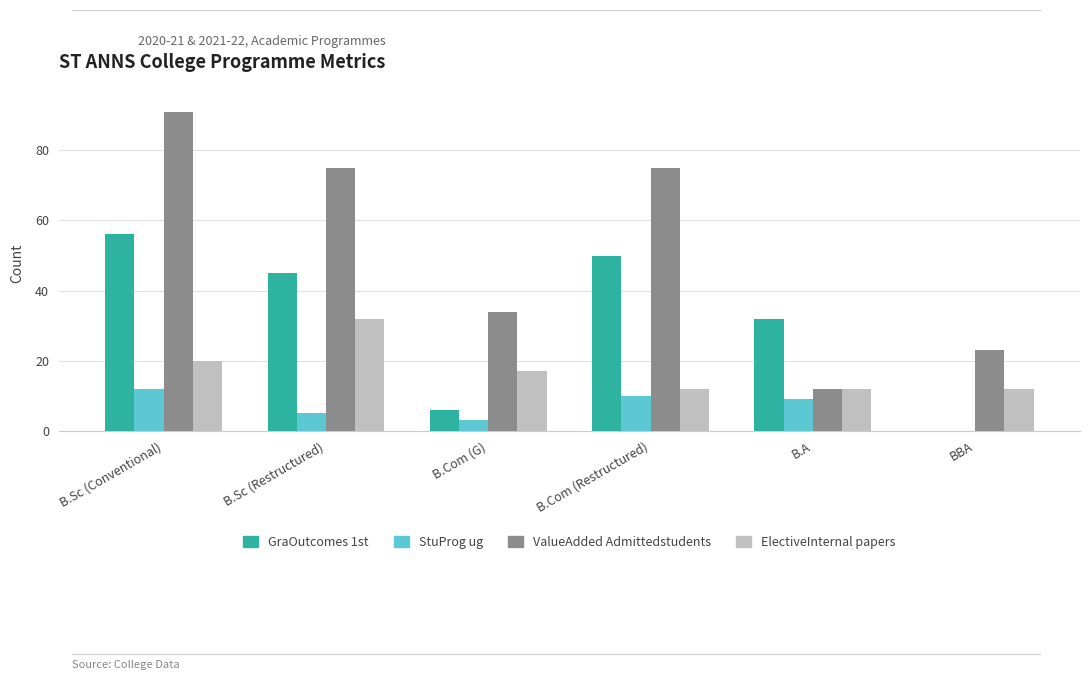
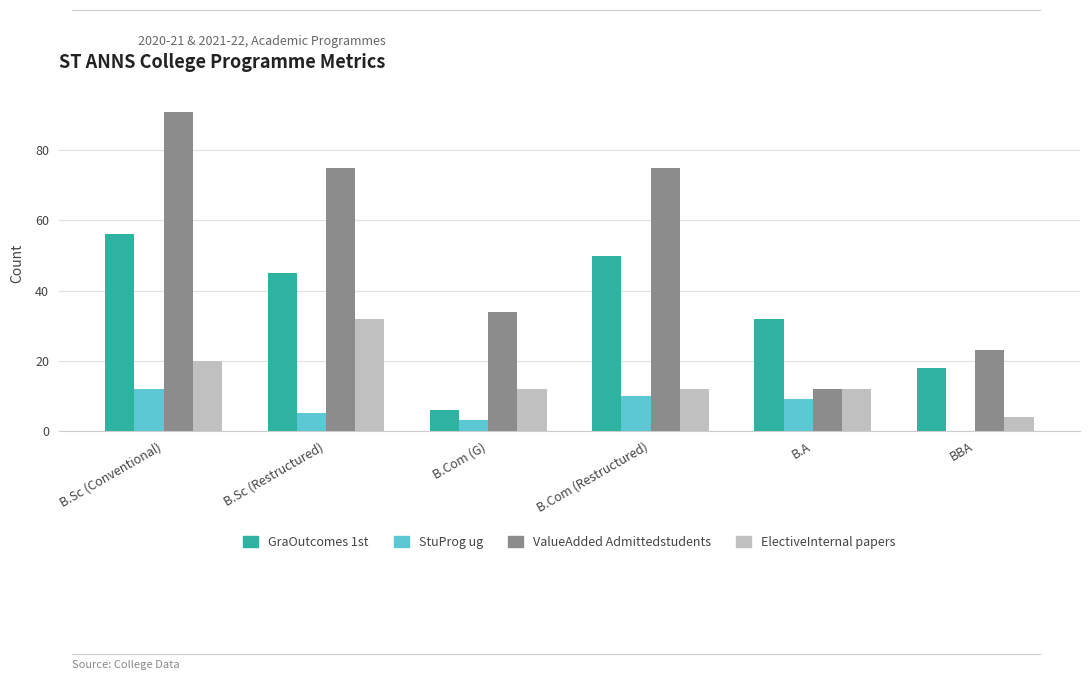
  {
    "GraOutcomes 1st": {
      "B.Sc (Conventional)": 56,
      "B.Sc (Restructured)": 45,
      "B.Com (G)": 6,
      "B.Com (Restructured)": 50,
      "B.A": 32,
-     "BBA": 0
+     "BBA": 18
    },
    "StuProg ug": {
      "B.Sc (Conventional)": 12,
      "B.Sc (Restructured)": 5,
      "B.Com (G)": 3,
      "B.Com (Restructured)": 10,
      "B.A": 9,
      "BBA": 0
    },
    "ValueAdded Admittedstudents": {
      "B.Sc (Conventional)": 91,
      "B.Sc (Restructured)": 75,
      "B.Com (G)": 34,
      "B.Com (Restructured)": 75,
      "B.A": 12,
      "BBA": 23
    },
    "ElectiveInternal papers": {
      "B.Sc (Conventional)": 20,
      "B.Sc (Restructured)": 32,
-     "B.Com (G)": 17,
+     "B.Com (G)": 12,
      "B.Com (Restructured)": 12,
      "B.A": 12,
-     "BBA": 12
+     "BBA": 4
    }
  }
